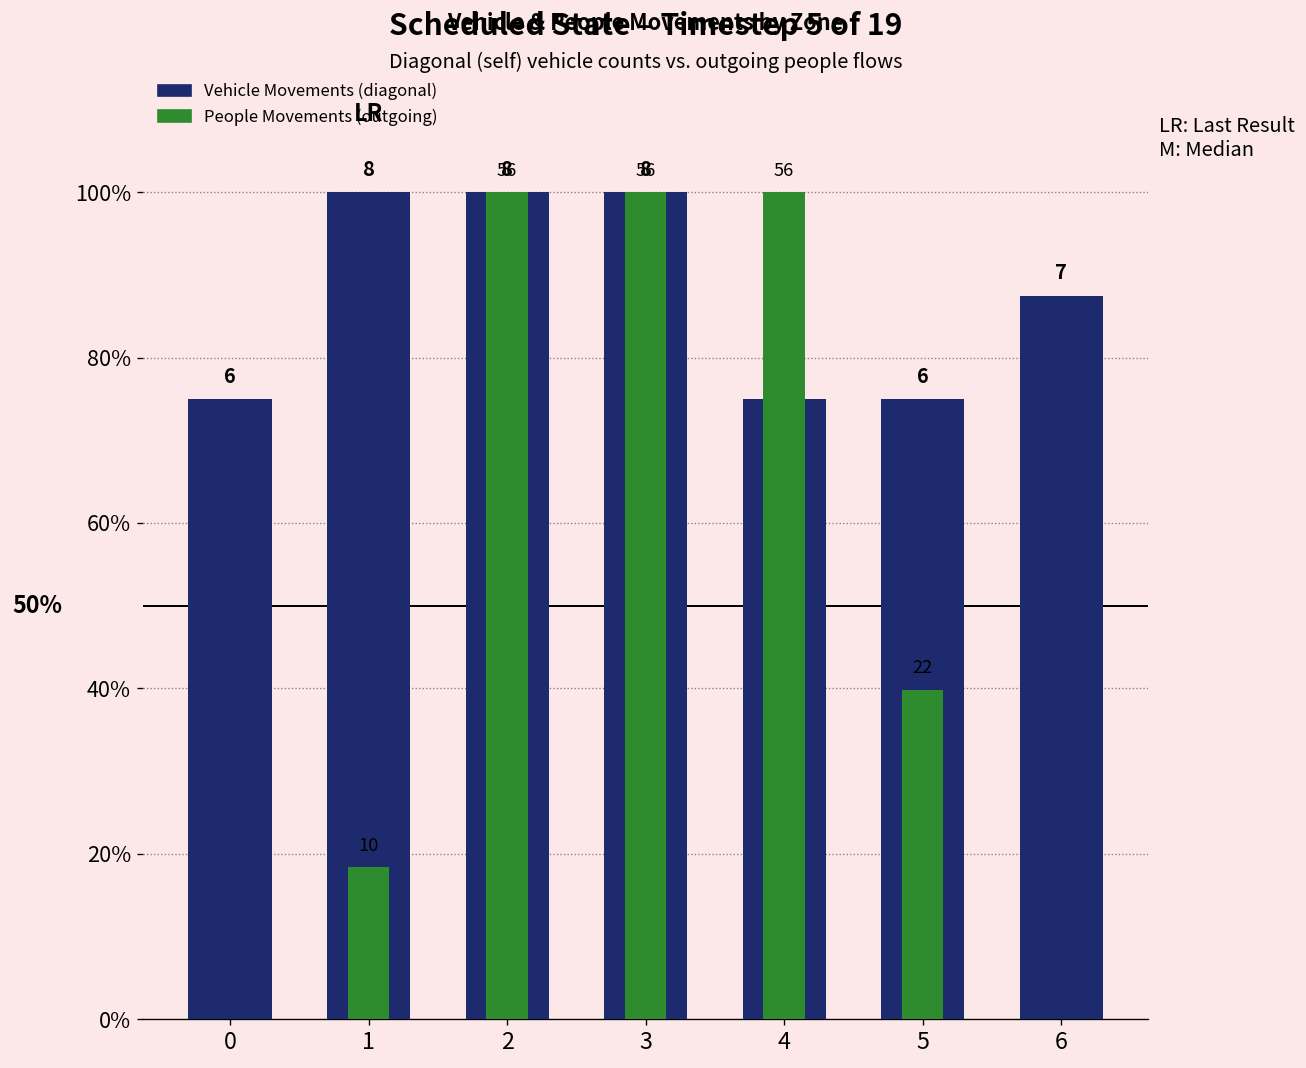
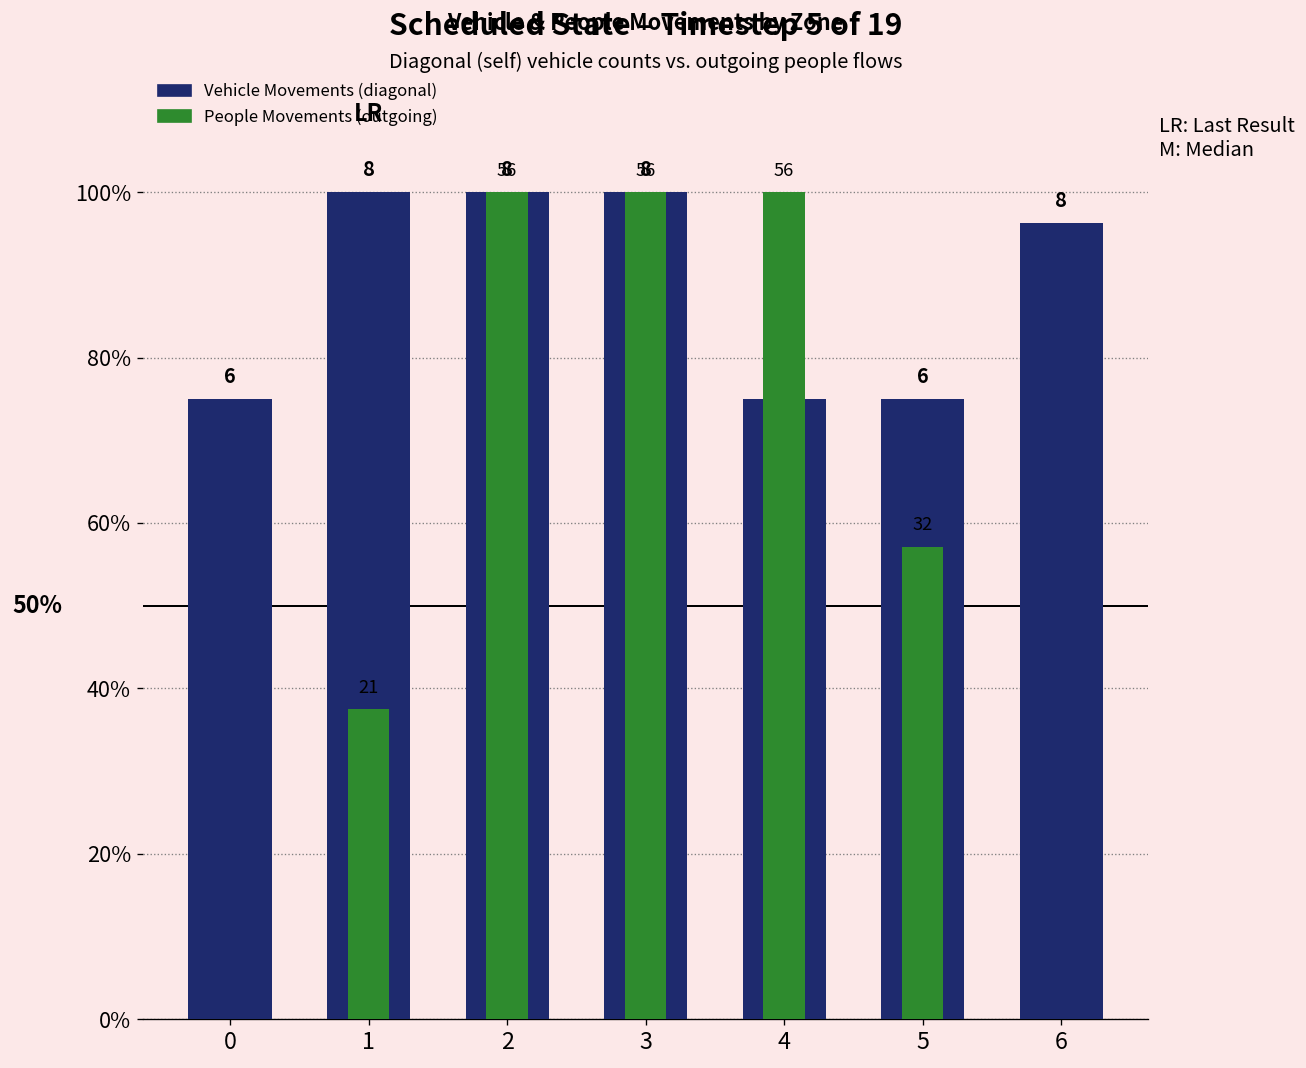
  {
    "Vehicle Movements (diagonal)": {
-     "6": 7
+     "6": 8
    },
    "People Movements (outgoing)": {
-     "1": 10,
-     "5": 22
+     "1": 21,
+     "5": 32
    }
  }
